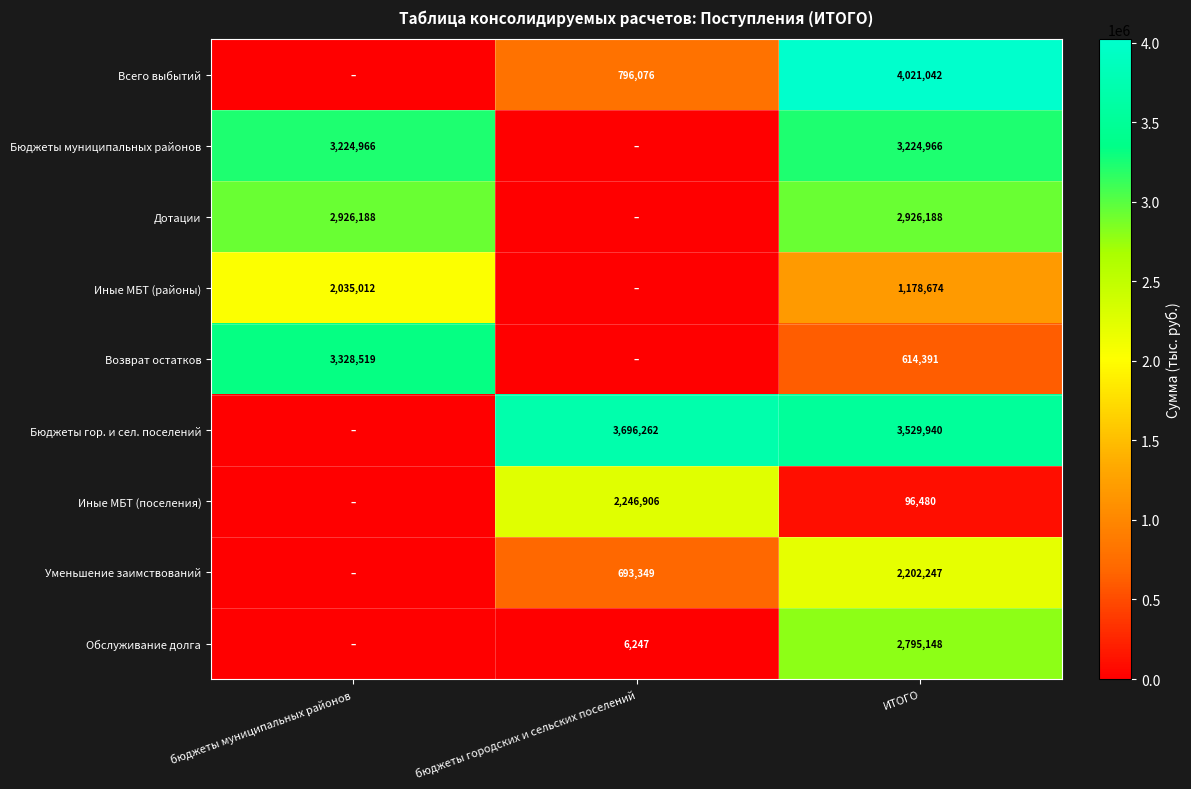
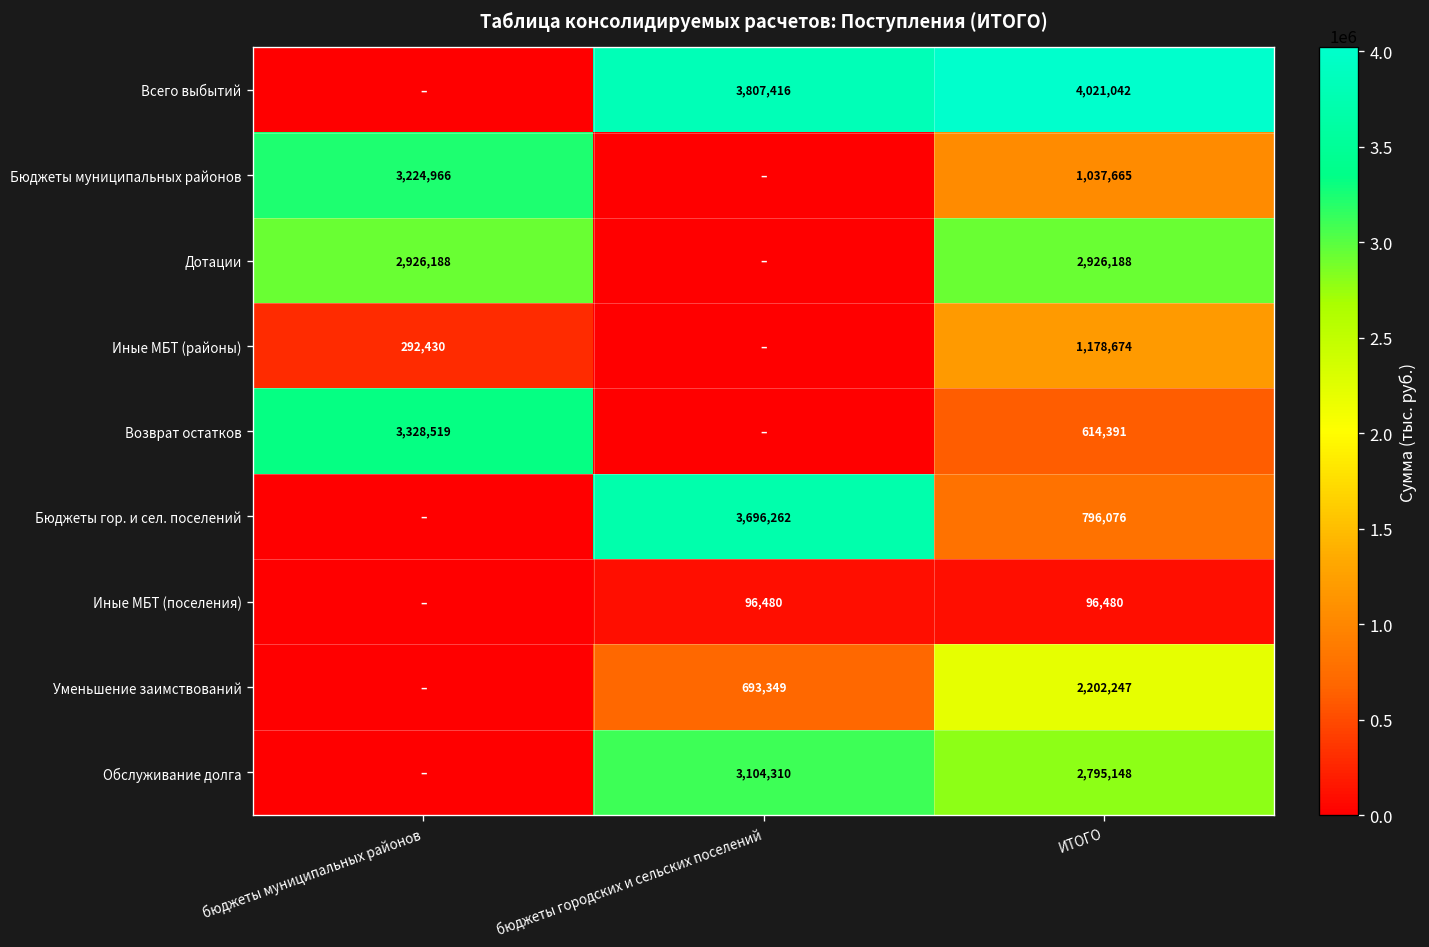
  {
    "Всего выбытий": {
-     "бюджеты городских и сельских поселений": "796,076",
+     "бюджеты городских и сельских поселений": "3,807,416",
      "ИТОГО": "4,021,042"
    },
    "Бюджеты муниципальных районов": {
      "бюджеты муниципальных районов": "3,224,966",
-     "ИТОГО": "3,224,966"
+     "ИТОГО": "1,037,665"
    },
    "Дотации": {
      "бюджеты муниципальных районов": "2,926,188",
      "ИТОГО": "2,926,188"
    },
    "Иные МБТ (районы)": {
-     "бюджеты муниципальных районов": "2,035,012",
+     "бюджеты муниципальных районов": "292,430",
      "ИТОГО": "1,178,674"
    },
    "Возврат остатков": {
      "бюджеты муниципальных районов": "3,328,519",
      "ИТОГО": "614,391"
    },
    "Бюджеты гор. и сел. поселений": {
      "бюджеты городских и сельских поселений": "3,696,262",
-     "ИТОГО": "3,529,940"
+     "ИТОГО": "796,076"
    },
    "Иные МБТ (поселения)": {
-     "бюджеты городских и сельских поселений": "2,246,906",
+     "бюджеты городских и сельских поселений": "96,480",
      "ИТОГО": "96,480"
    },
    "Уменьшение заимствований": {
      "бюджеты городских и сельских поселений": "693,349",
      "ИТОГО": "2,202,247"
    },
    "Обслуживание долга": {
-     "бюджеты городских и сельских поселений": "6,247",
+     "бюджеты городских и сельских поселений": "3,104,310",
      "ИТОГО": "2,795,148"
    }
  }
